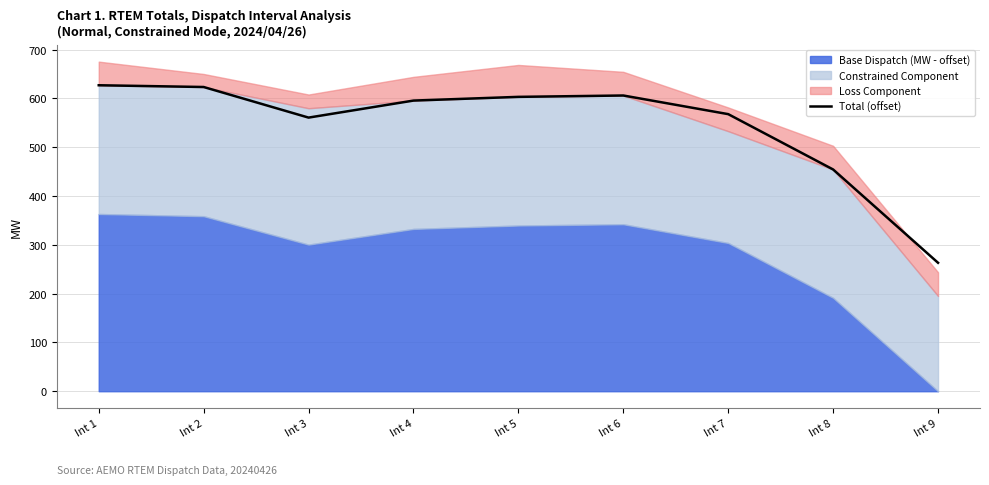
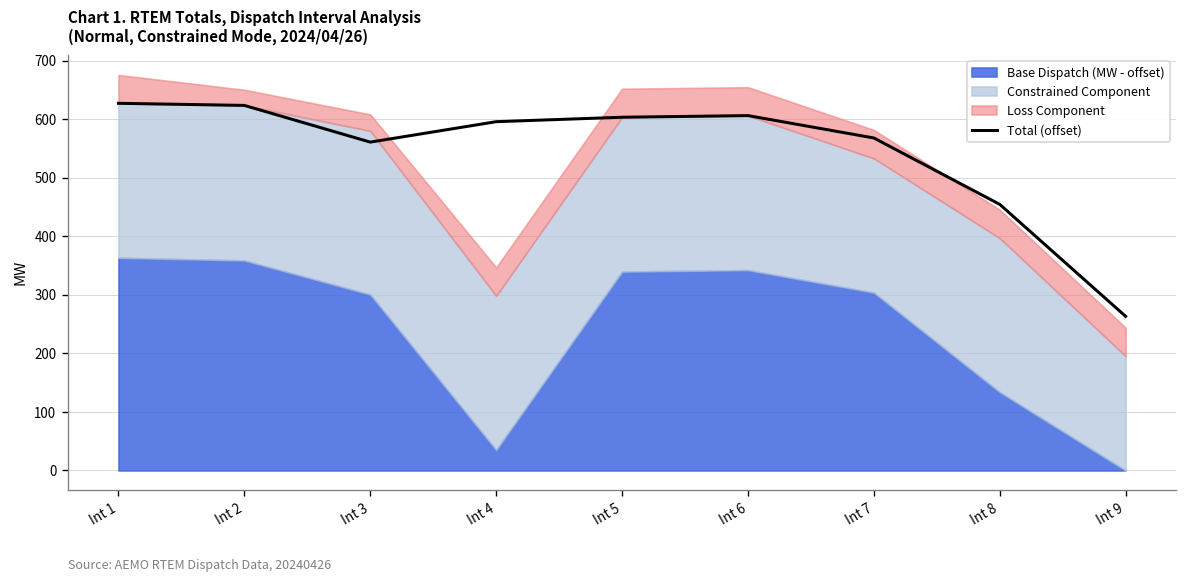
  {
    "Base Dispatch (MW - offset)": {
      "Int 1": 360,
      "Int 2": 360,
      "Int 3": 300,
-     "Int 4": 330,
+     "Int 4": 40,
      "Int 5": 340,
      "Int 6": 340,
      "Int 7": 300,
-     "Int 8": 190,
+     "Int 8": 130,
      "Int 9": 0
    },
    "Total (offset)": {
      "Int 3": 560,
      "Int 7": 570,
      "Int 9": 260
    },
    "Constrained Component": {
      "Int 3": 280,
      "Int 7": 230,
      "Int 9": 200
    },
    "Loss Component": {
      "Int 1": 50,
      "Int 2": 30,
      "Int 3": 30,
      "Int 4": 50,
-     "Int 5": 70,
+     "Int 5": 50,
      "Int 6": 50,
      "Int 7": 50,
      "Int 8": 50,
      "Int 9": 50
    }
  }
